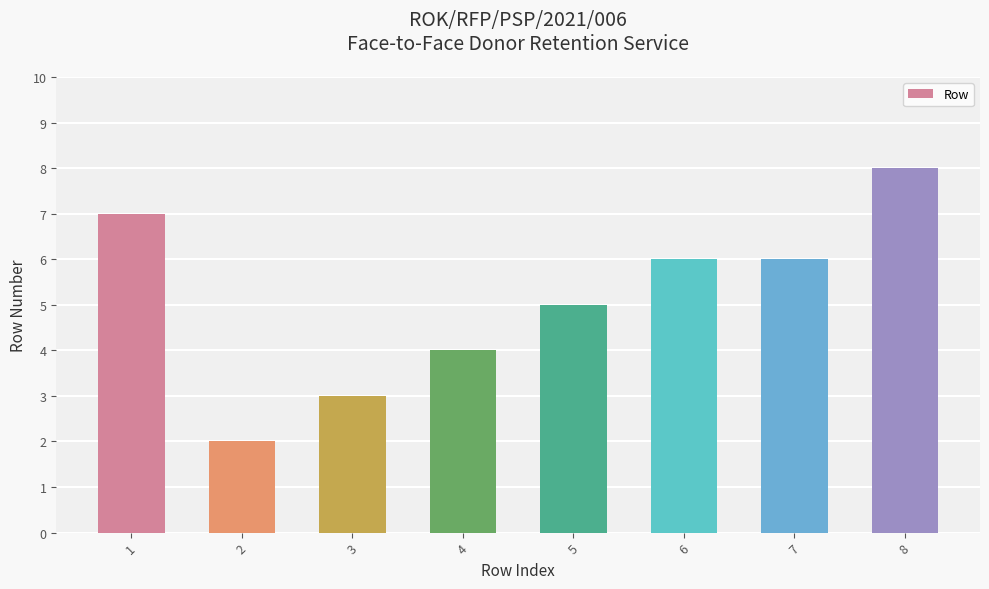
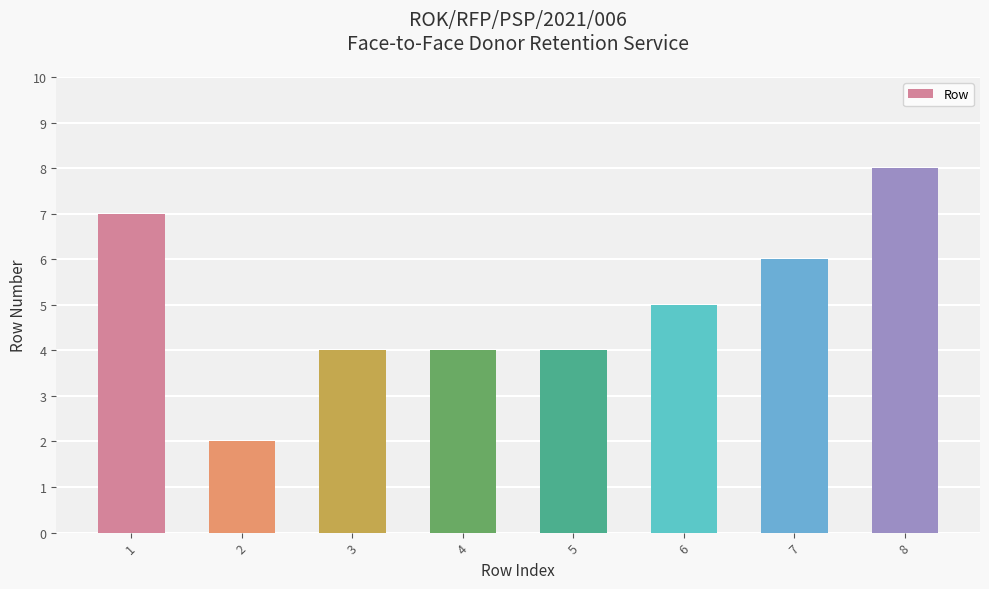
  {
    "1": 7,
    "2": 2,
-   "3": 3,
+   "3": 4,
    "4": 4,
-   "5": 5,
-   "6": 6,
+   "5": 4,
+   "6": 5,
    "7": 6,
    "8": 8
  }
